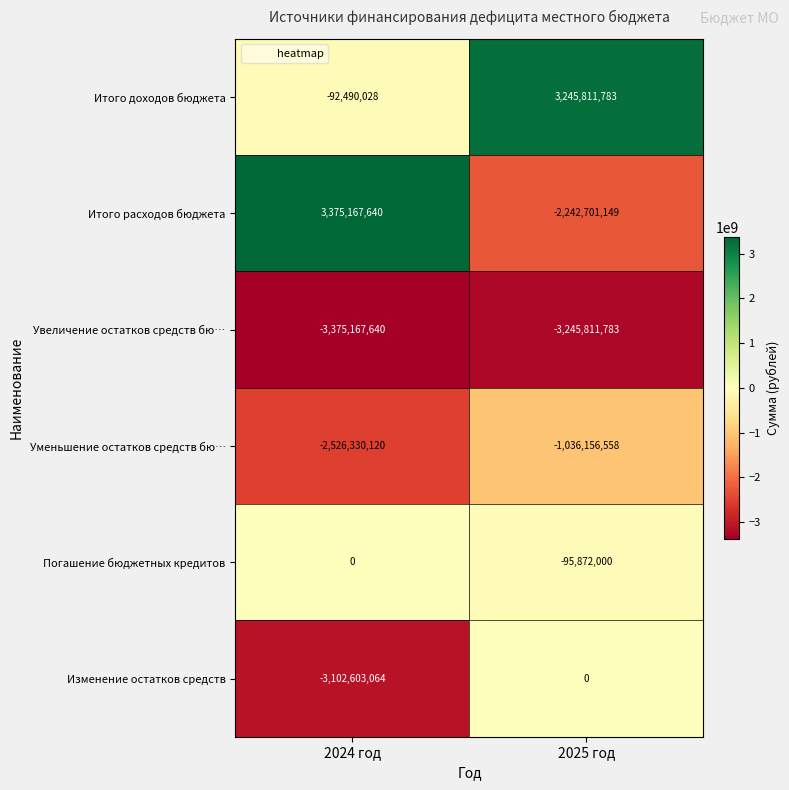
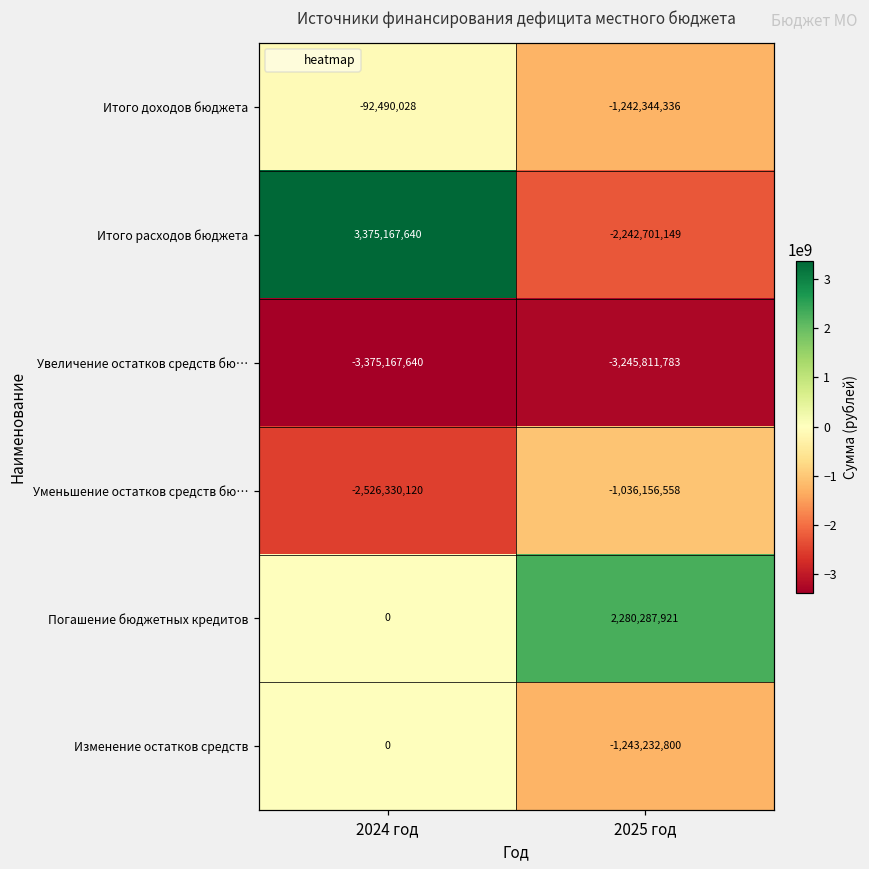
  {
    "Итого доходов бюджета": {
      "2024 год": "-92,490,028",
-     "2025 год": "3,245,811,783"
+     "2025 год": "-1,242,344,336"
    },
    "Итого расходов бюджета": {
      "2024 год": "3,375,167,640",
      "2025 год": "-2,242,701,149"
    },
    "Увеличение остатков средств бю…": {
      "2024 год": "-3,375,167,640",
      "2025 год": "-3,245,811,783"
    },
    "Уменьшение остатков средств бю…": {
      "2024 год": "-2,526,330,120",
      "2025 год": "-1,036,156,558"
    },
    "Погашение бюджетных кредитов": {
      "2024 год": "0",
-     "2025 год": "-95,872,000"
+     "2025 год": "2,280,287,921"
    },
    "Изменение остатков средств": {
-     "2024 год": "-3,102,603,064",
-     "2025 год": "0"
+     "2024 год": "0",
+     "2025 год": "-1,243,232,800"
    }
  }
